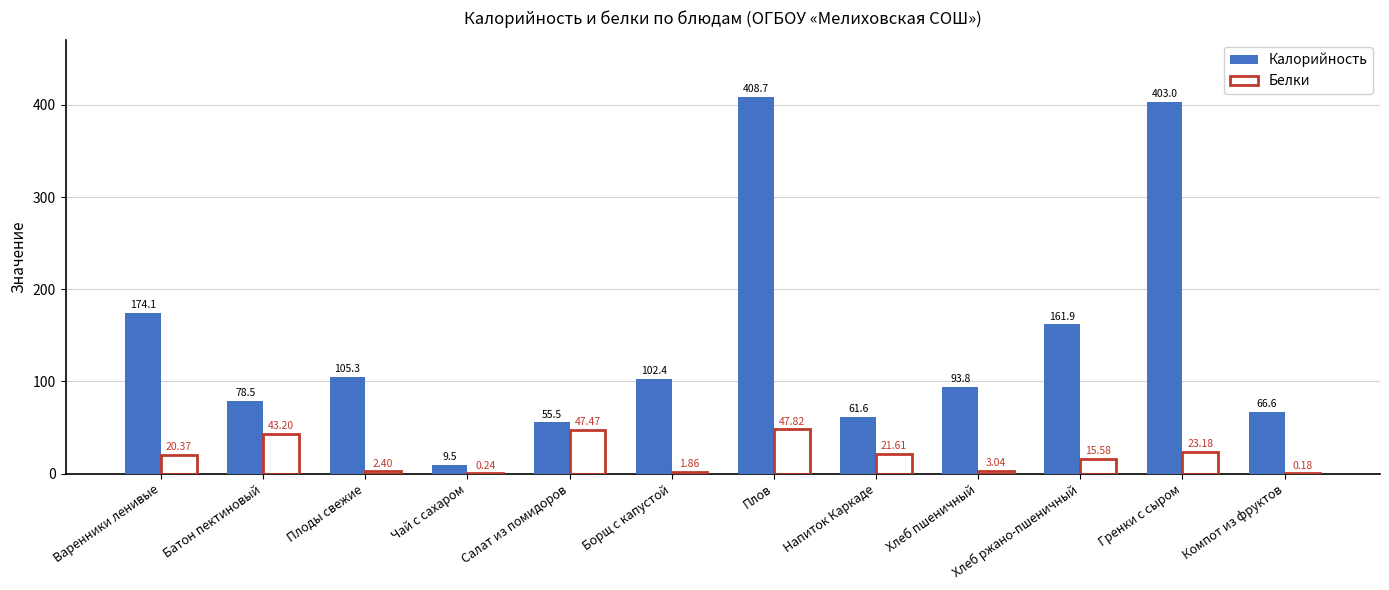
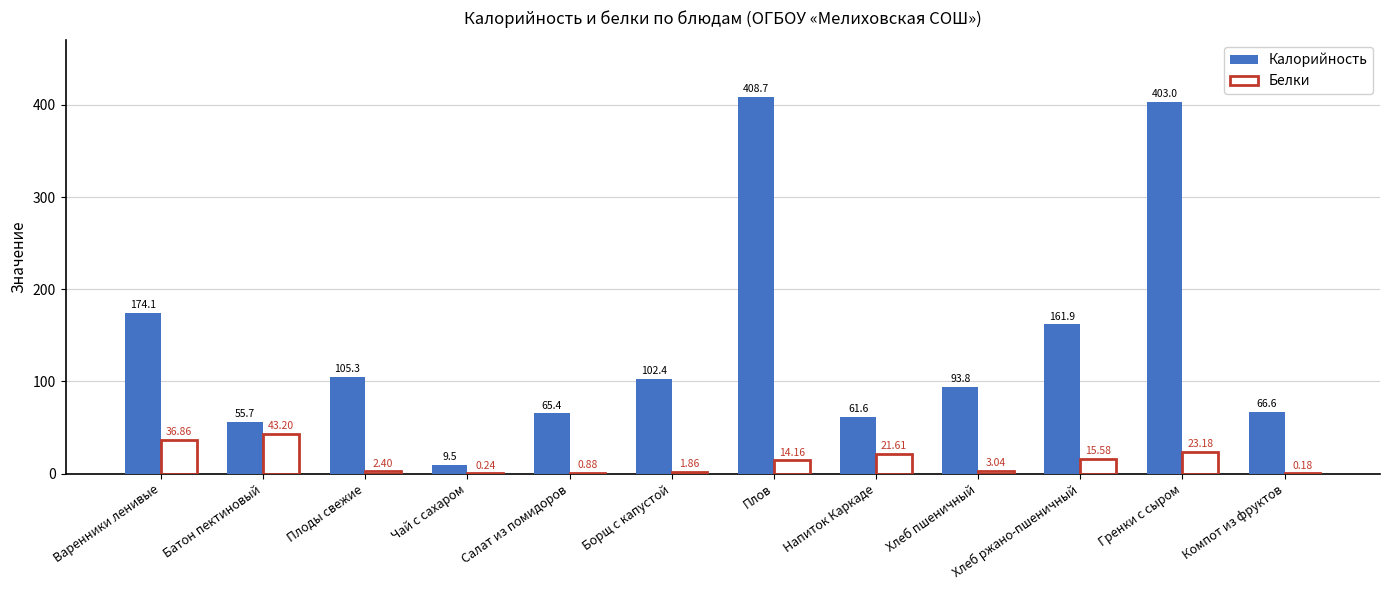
  {
    "Калорийность": {
      "Варенники ленивые": 174.1,
-     "Батон пектиновый": 78.5,
+     "Батон пектиновый": 55.7,
      "Плоды свежие": 105.3,
      "Чай с сахаром": 9.5,
-     "Салат из помидоров": 55.5,
+     "Салат из помидоров": 65.4,
      "Борщ с капустой": 102.4,
      "Плов": 408.7,
      "Напиток Каркаде": 61.6,
      "Хлеб пшеничный": 93.8,
      "Хлеб ржано-пшеничный": 161.9,
      "Гренки с сыром": 403.0,
      "Компот из фруктов": 66.6
    },
    "Белки": {
-     "Варенники ленивые": 20.37,
+     "Варенники ленивые": 36.86,
      "Батон пектиновый": 43.20,
      "Плоды свежие": 2.40,
      "Чай с сахаром": 0.24,
-     "Салат из помидоров": 47.47,
+     "Салат из помидоров": 0.88,
      "Борщ с капустой": 1.86,
-     "Плов": 47.82,
+     "Плов": 14.16,
      "Напиток Каркаде": 21.61,
      "Хлеб пшеничный": 3.04,
      "Хлеб ржано-пшеничный": 15.58,
      "Гренки с сыром": 23.18,
      "Компот из фруктов": 0.18
    }
  }
